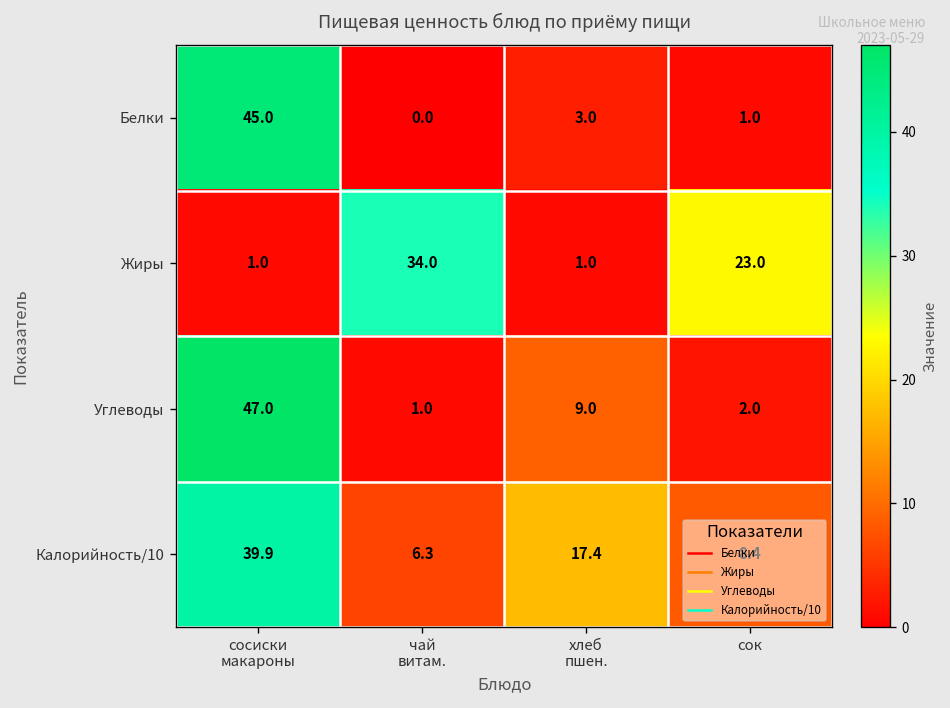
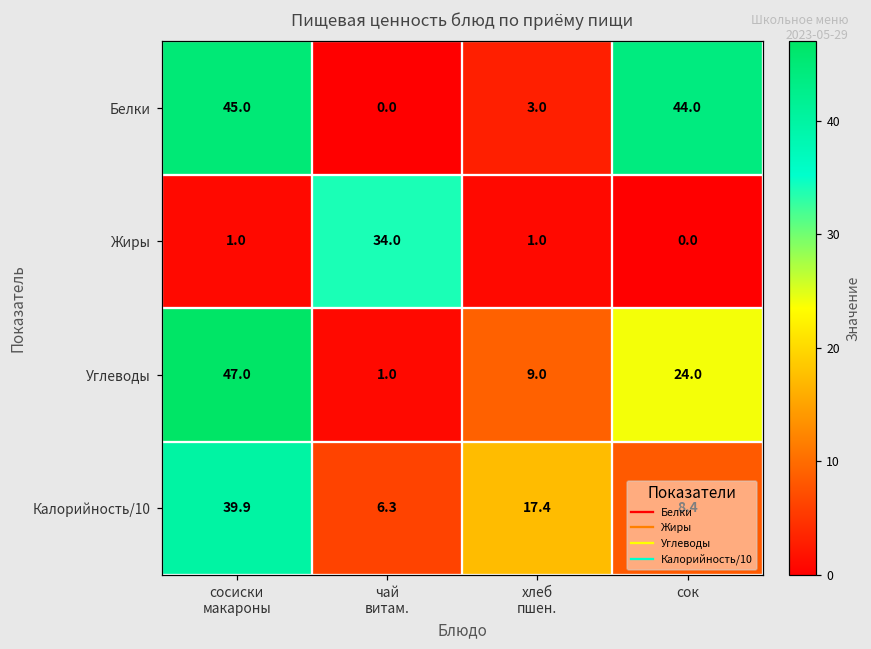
  {
    "Белки": {
      "сосиски макароны": 45.0,
      "чай витам.": 0.0,
      "хлеб пшен.": 3.0,
-     "сок": 1.0
+     "сок": 44.0
    },
    "Жиры": {
      "сосиски макароны": 1.0,
      "чай витам.": 34.0,
      "хлеб пшен.": 1.0,
-     "сок": 23.0
+     "сок": 0.0
    },
    "Углеводы": {
      "сосиски макароны": 47.0,
      "чай витам.": 1.0,
      "хлеб пшен.": 9.0,
-     "сок": 2.0
+     "сок": 24.0
    },
    "Калорийность/10": {
      "сосиски макароны": 39.9,
      "чай витам.": 6.3,
      "хлеб пшен.": 17.4
    }
  }
